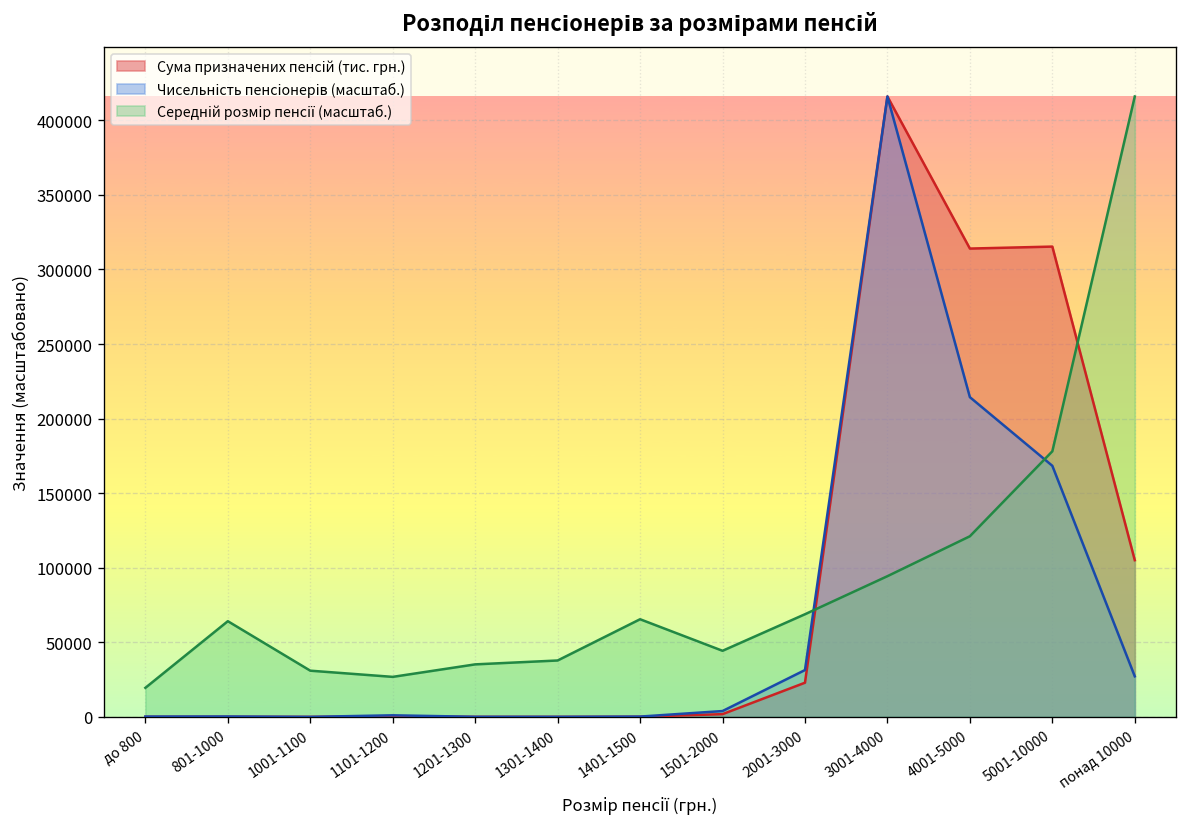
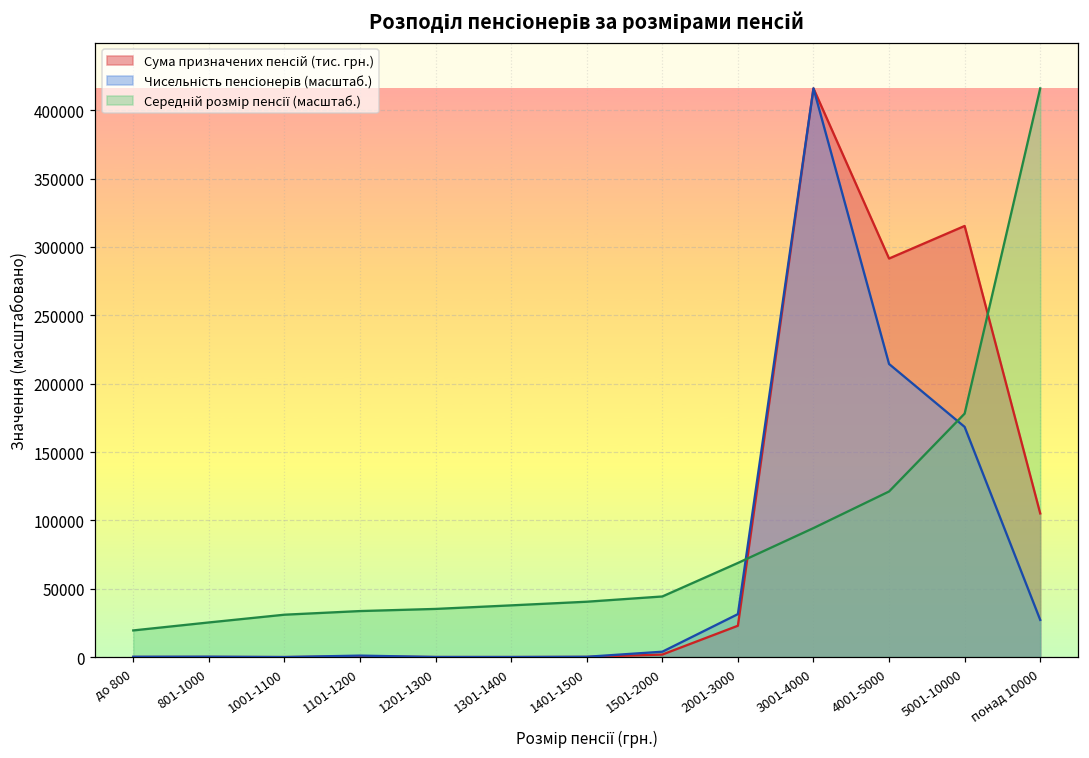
  {
    "Сума призначених пенсій (тис. грн.)": {
      "1501-2000": 2000,
      "2001-3000": 23000,
-     "4001-5000": 314000,
+     "4001-5000": 292000,
      "5001-10000": 315000,
      "понад 10000": 105000
    },
    "Чисельність пенсіонерів (масштаб.)": {
      "1501-2000": 4000,
      "2001-3000": 31000,
      "4001-5000": 214000,
      "5001-10000": 168000,
      "понад 10000": 27000
    },
    "Середній розмір пенсії (масштаб.)": {
      "до 800": 19000,
-     "801-1000": 64000,
+     "801-1000": 25000,
      "1001-1100": 31000,
-     "1101-1200": 27000,
+     "1101-1200": 34000,
      "1201-1300": 35000,
      "1301-1400": 38000,
-     "1401-1500": 65000,
+     "1401-1500": 40000,
      "1501-2000": 44000,
      "2001-3000": 69000,
      "3001-4000": 94000,
      "4001-5000": 121000,
      "5001-10000": 178000,
      "понад 10000": 416000
    }
  }
